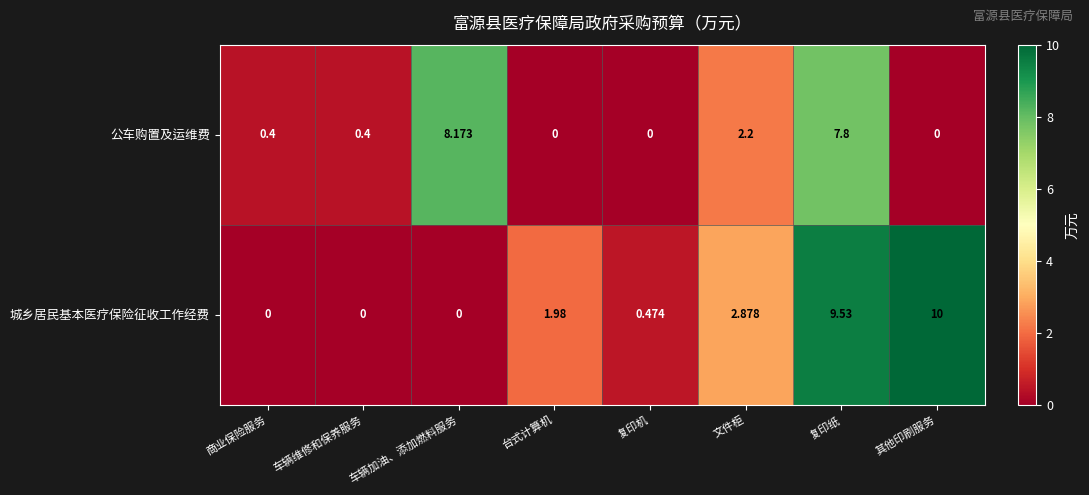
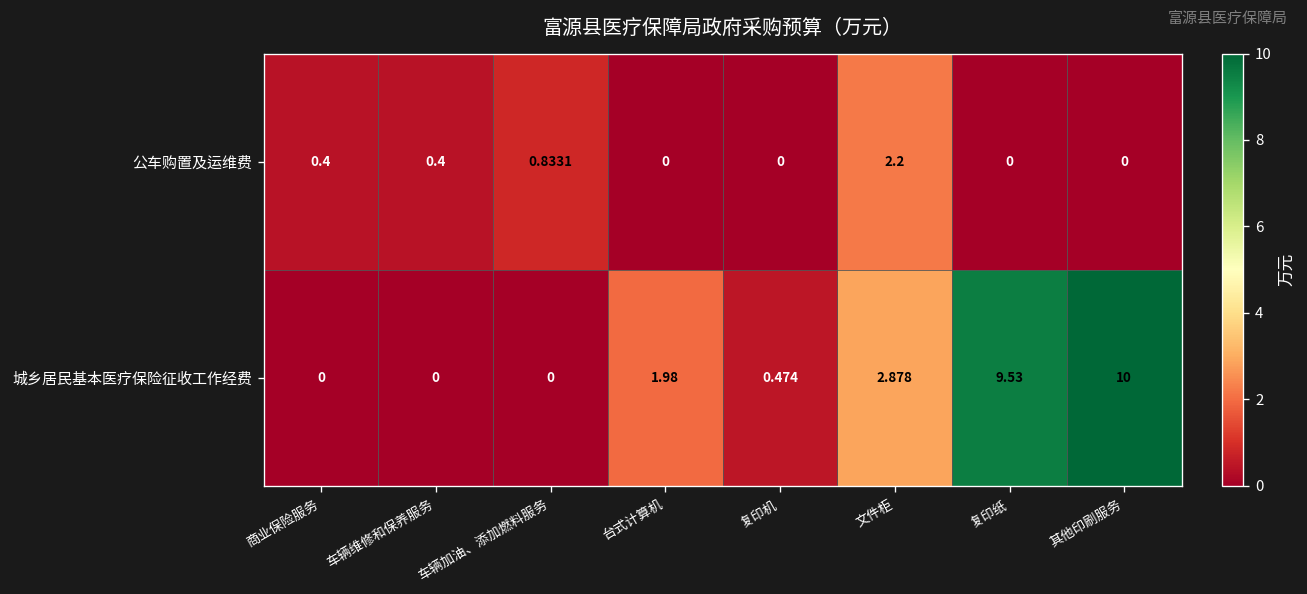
  {
    "公车购置及运维费": {
      "商业保险服务": 0.4,
      "车辆维修和保养服务": 0.4,
-     "车辆加油、添加燃料服务": 8.173,
+     "车辆加油、添加燃料服务": 0.8331,
      "台式计算机": 0,
      "复印机": 0,
      "文件柜": 2.2,
-     "复印纸": 7.8,
+     "复印纸": 0,
      "其他印刷服务": 0
    },
    "城乡居民基本医疗保险征收工作经费": {
      "商业保险服务": 0,
      "车辆维修和保养服务": 0,
      "车辆加油、添加燃料服务": 0,
      "台式计算机": 1.98,
      "复印机": 0.474,
      "文件柜": 2.878,
      "复印纸": 9.53,
      "其他印刷服务": 10
    }
  }
